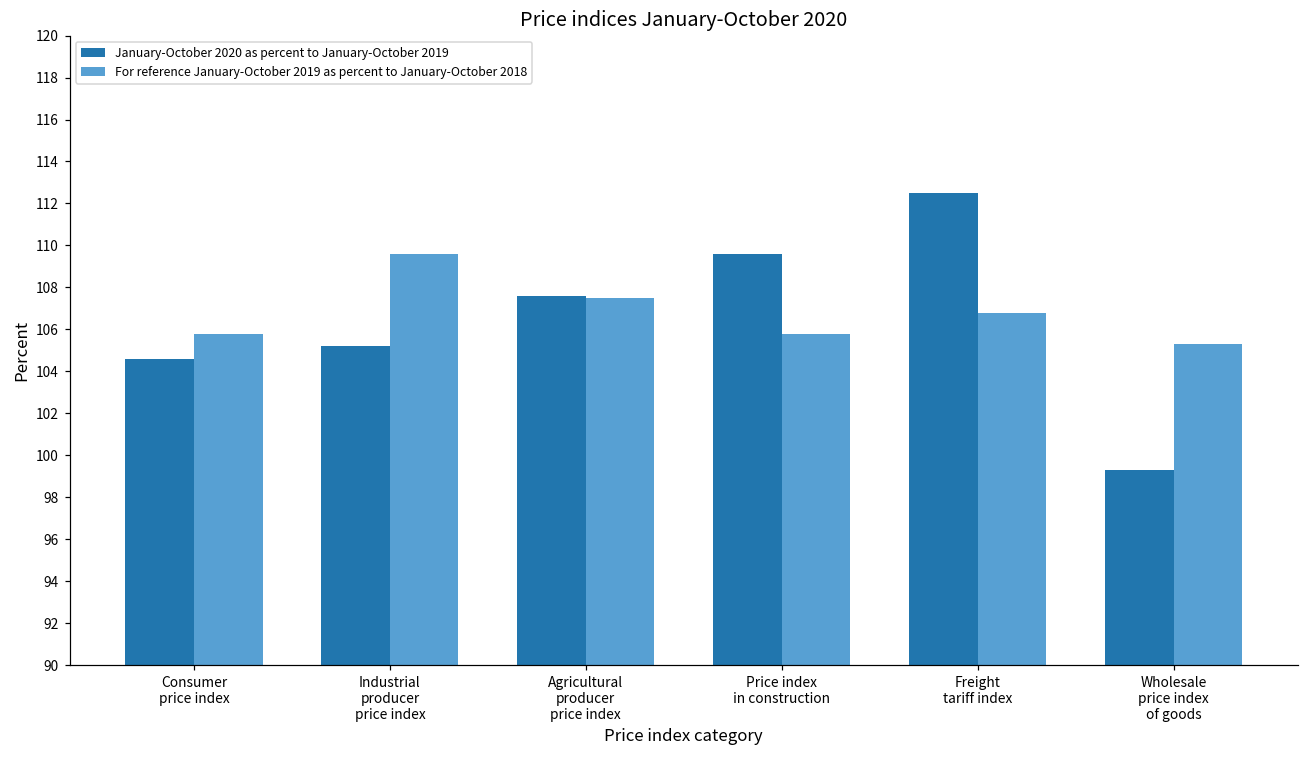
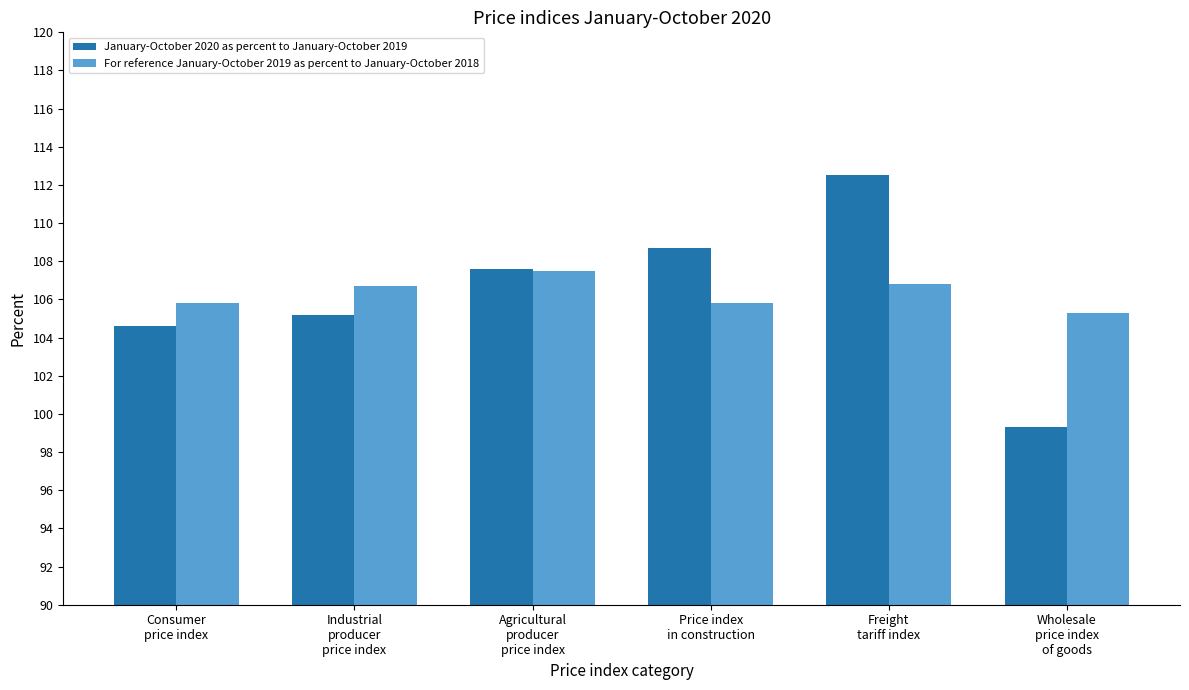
  {
    "January-October 2020 as percent to January-October 2019": {
      "Consumer price index": 104.6,
      "Industrial producer price index": 105.2,
      "Agricultural producer price index": 107.6,
-     "Price index in construction": 109.6,
+     "Price index in construction": 108.7,
      "Freight tariff index": 112.5,
      "Wholesale price index of goods": 99.3
    },
    "For reference January-October 2019 as percent to January-October 2018": {
      "Consumer price index": 105.8,
-     "Industrial producer price index": 109.6,
+     "Industrial producer price index": 106.7,
      "Agricultural producer price index": 107.5,
      "Price index in construction": 105.8,
      "Freight tariff index": 106.8,
      "Wholesale price index of goods": 105.3
    }
  }
